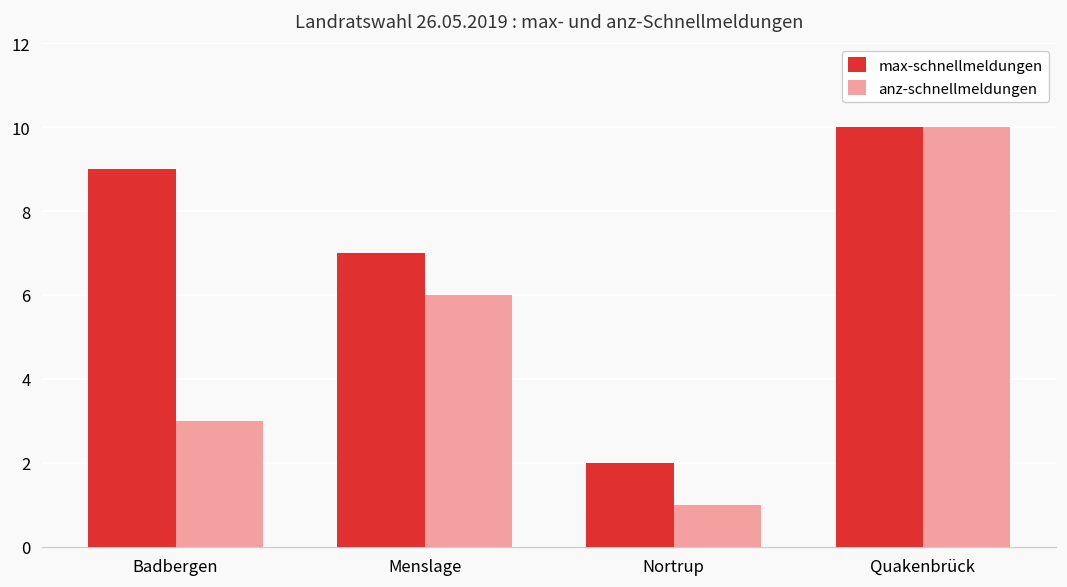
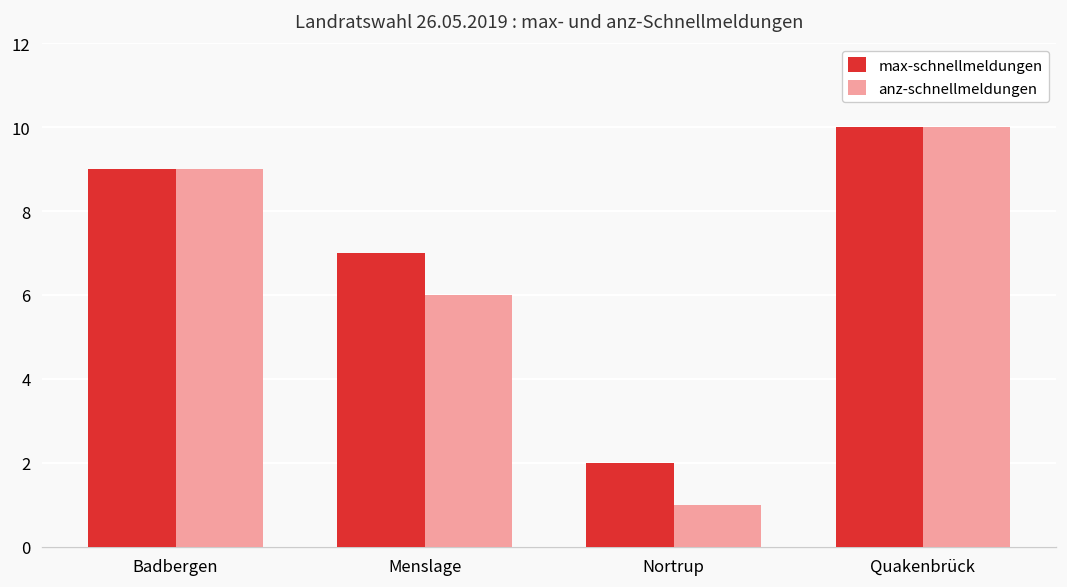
  {
    "max-schnellmeldungen": {
      "Badbergen": 9,
      "Menslage": 7,
      "Nortrup": 2,
      "Quakenbrück": 10
    },
    "anz-schnellmeldungen": {
-     "Badbergen": 3,
+     "Badbergen": 9,
      "Menslage": 6,
      "Nortrup": 1,
      "Quakenbrück": 10
    }
  }
